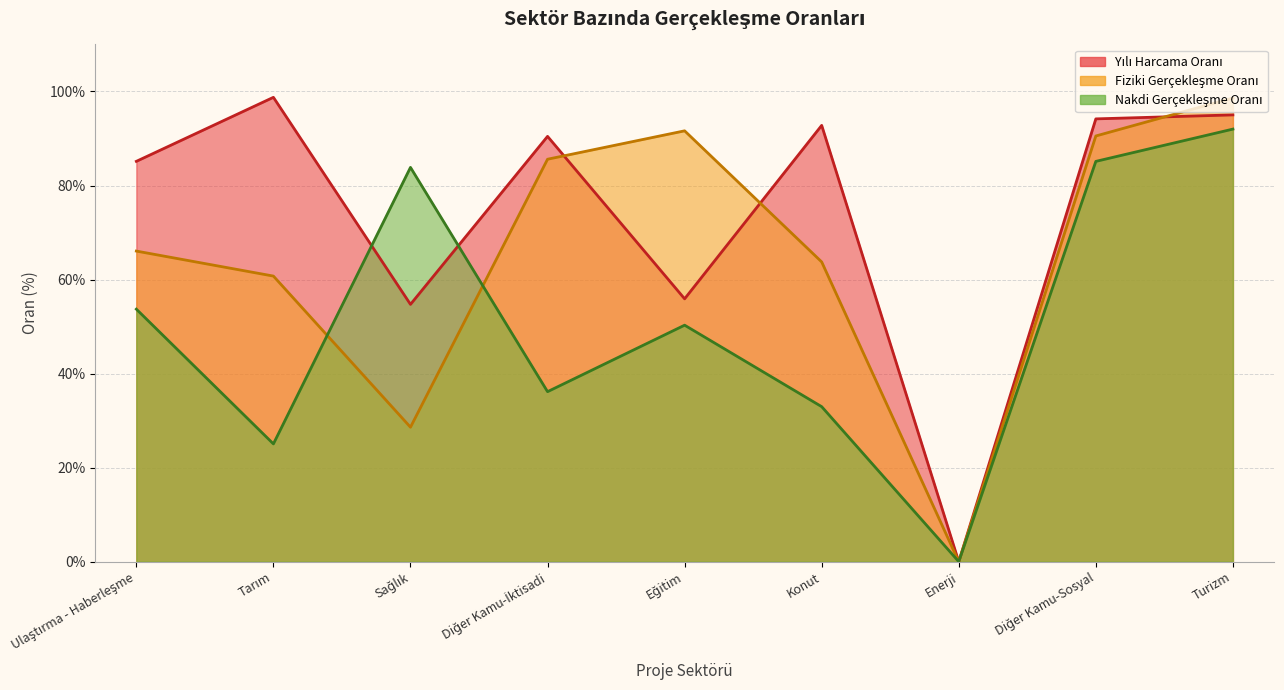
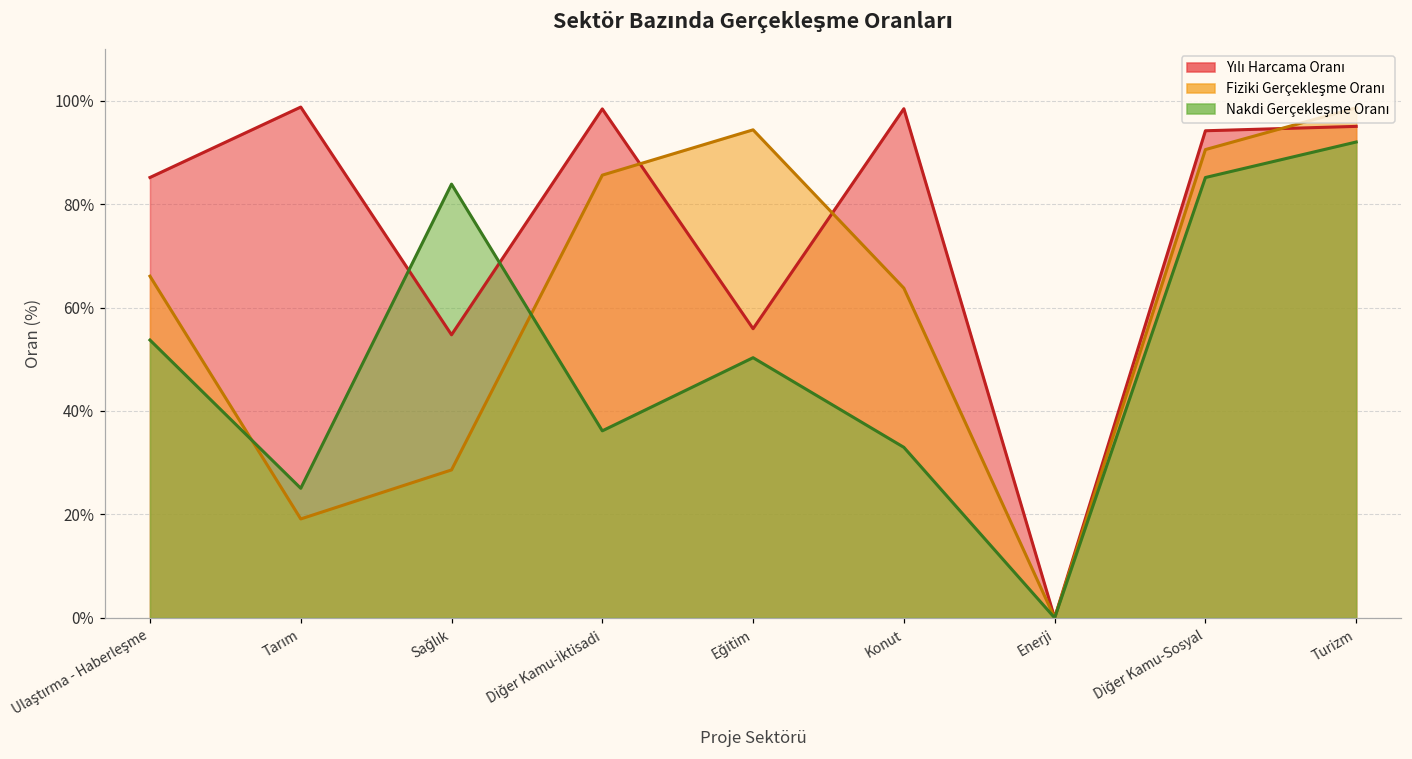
  {
    "Yılı Harcama Oranı": {
      "Ulaştırma - Haberleşme": "85%",
      "Tarım": "99%",
      "Sağlık": "55%",
-     "Diğer Kamu-İktisadi": "90%",
+     "Diğer Kamu-İktisadi": "98%",
      "Eğitim": "56%",
-     "Konut": "93%",
+     "Konut": "98%",
      "Diğer Kamu-Sosyal": "94%",
      "Turizm": "95%"
    },
    "Fiziki Gerçekleşme Oranı": {
      "Ulaştırma - Haberleşme": "66%",
-     "Tarım": "61%",
+     "Tarım": "19%",
      "Sağlık": "29%",
      "Diğer Kamu-İktisadi": "86%",
-     "Eğitim": "92%",
+     "Eğitim": "94%",
      "Konut": "64%",
      "Diğer Kamu-Sosyal": "91%"
    },
    "Nakdi Gerçekleşme Oranı": {
      "Ulaştırma - Haberleşme": "54%",
      "Tarım": "25%",
      "Sağlık": "84%",
      "Diğer Kamu-İktisadi": "36%",
      "Eğitim": "50%",
      "Konut": "33%",
      "Diğer Kamu-Sosyal": "85%",
      "Turizm": "92%"
    }
  }
